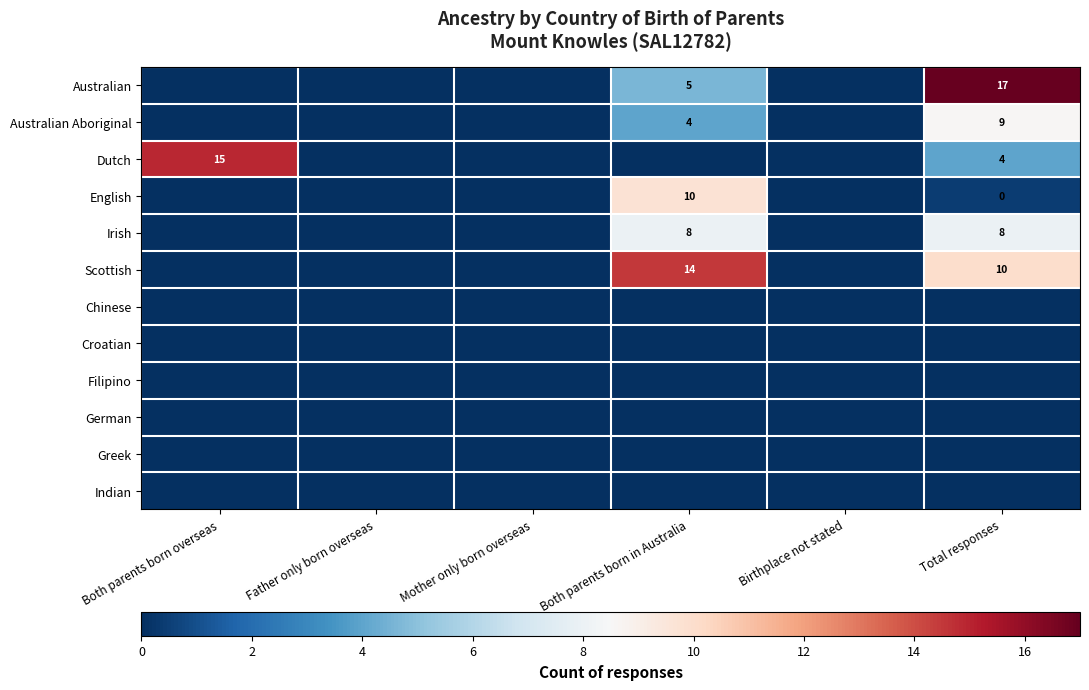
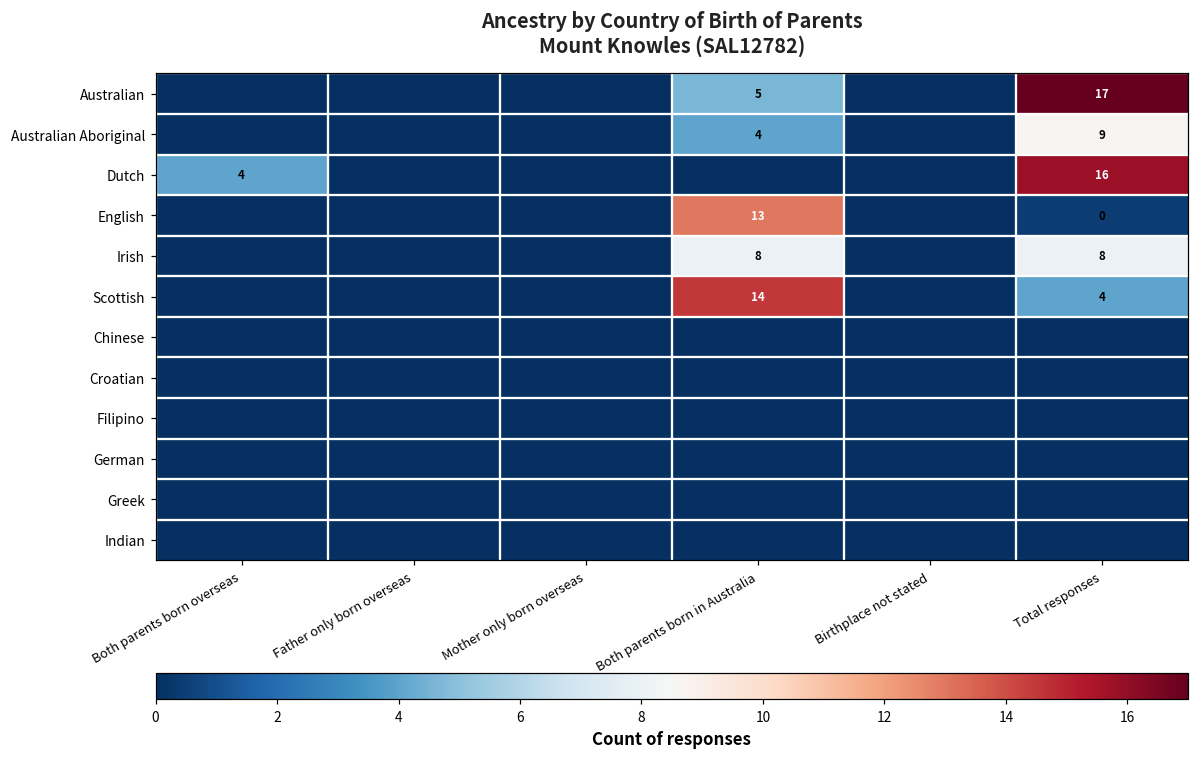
  {
    "Australian": {
      "Both parents born in Australia": 5,
      "Total responses": 17
    },
    "Australian Aboriginal": {
      "Both parents born in Australia": 4,
      "Total responses": 9
    },
    "Dutch": {
-     "Both parents born overseas": 15,
-     "Total responses": 4
+     "Both parents born overseas": 4,
+     "Total responses": 16
    },
    "English": {
-     "Both parents born in Australia": 10,
+     "Both parents born in Australia": 13,
      "Total responses": 0
    },
    "Irish": {
      "Both parents born in Australia": 8,
      "Total responses": 8
    },
    "Scottish": {
      "Both parents born in Australia": 14,
-     "Total responses": 10
+     "Total responses": 4
    }
  }
